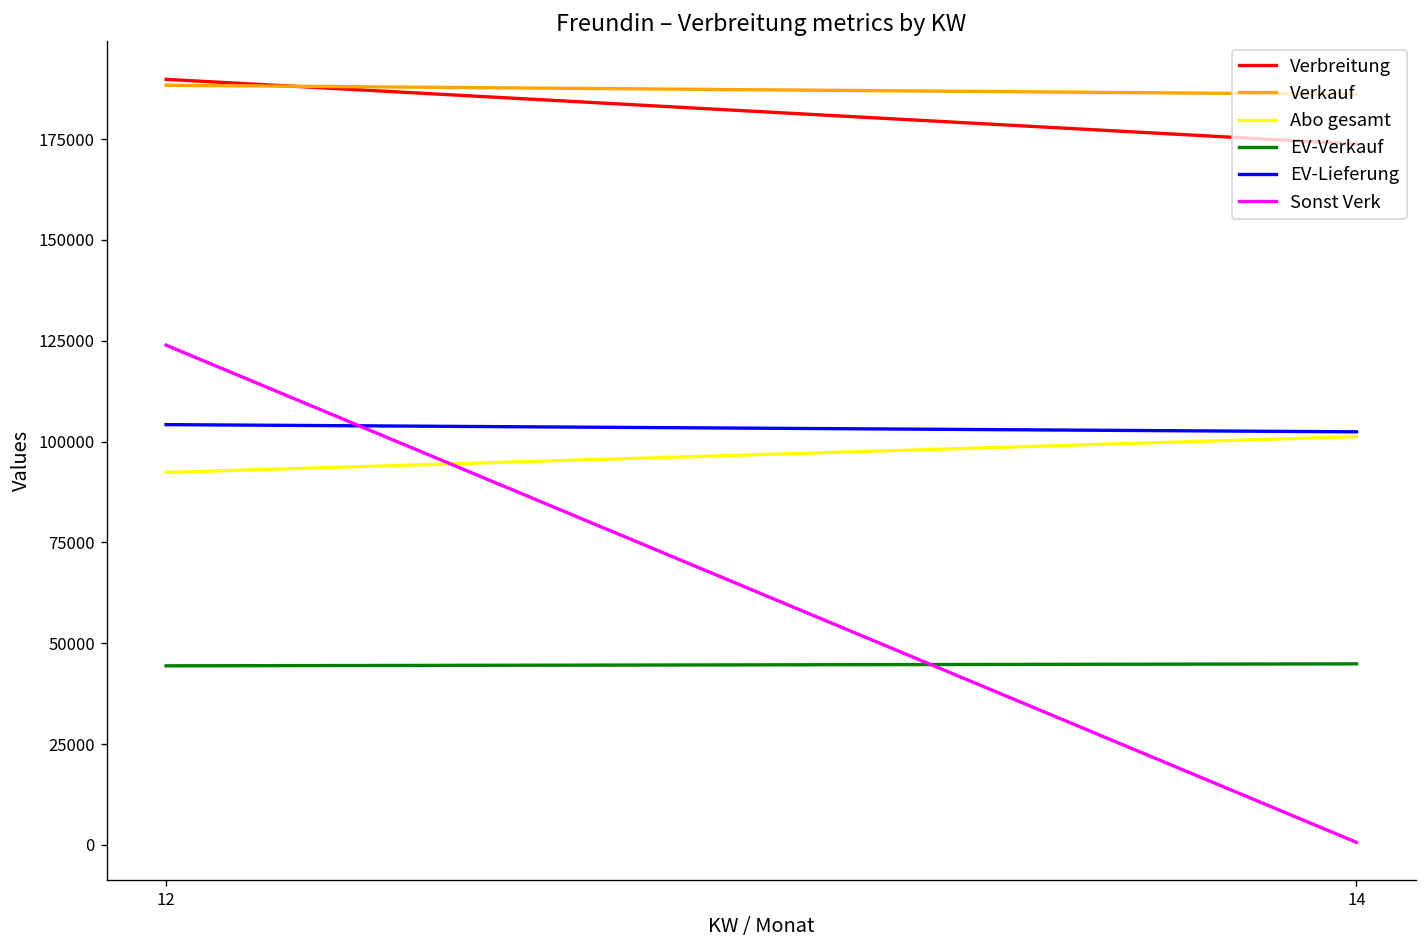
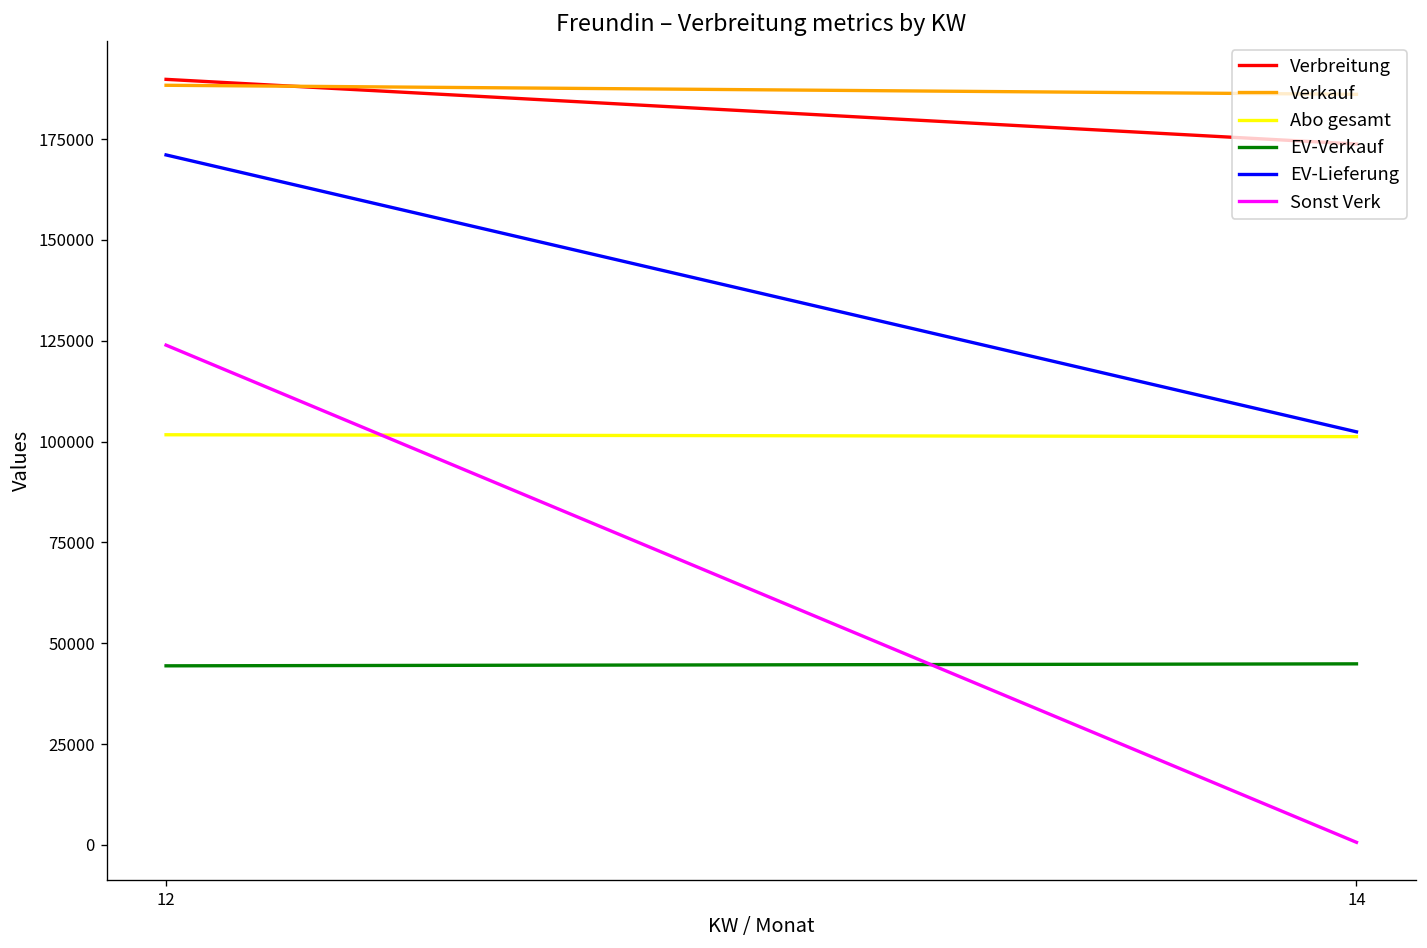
  {
    "Verbreitung": {
      "12": 190000
    },
    "Verkauf": {
      "12": 188000
    },
    "Abo gesamt": {
-     "12": 92000,
+     "12": 102000,
      "14": 101000
    },
    "EV-Verkauf": {
      "12": 44000,
      "14": 45000
    },
    "EV-Lieferung": {
-     "12": 104000,
+     "12": 171000,
      "14": 102000
    },
    "Sonst Verk": {
      "12": 124000,
      "14": 1000
    }
  }
